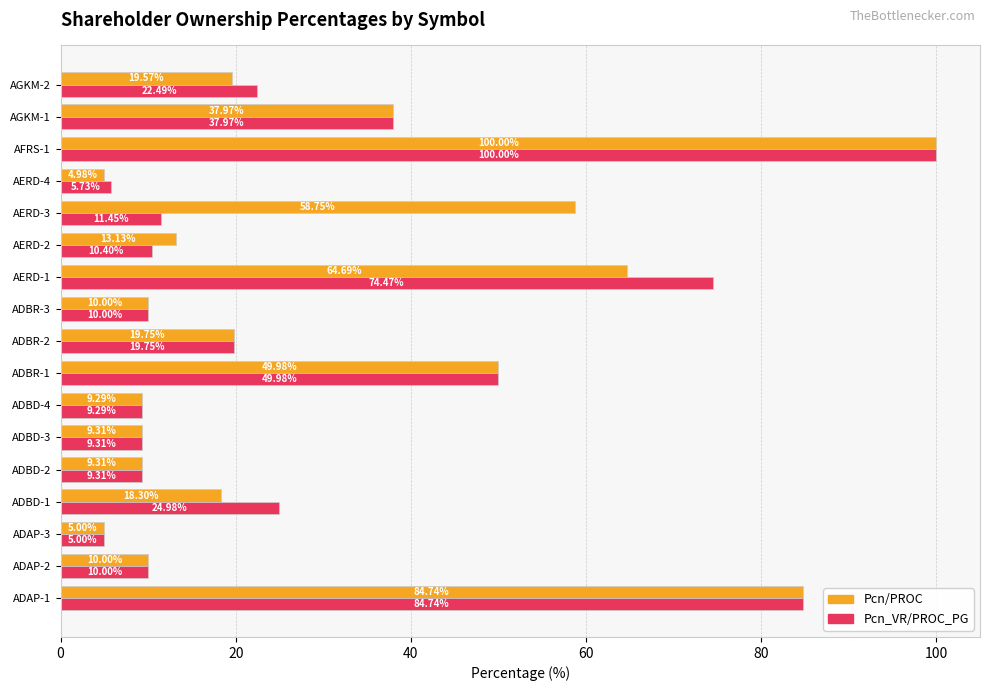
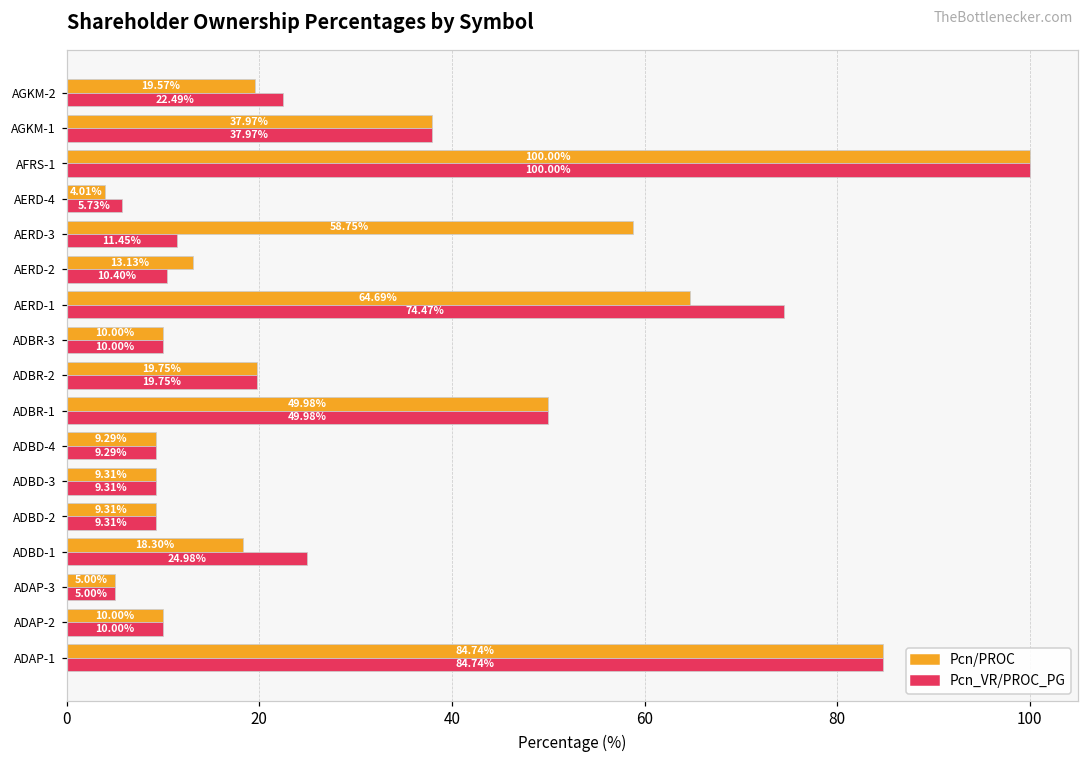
  {
    "Pcn/PROC": {
      "AGKM-2": "19.57%",
      "AGKM-1": "37.97%",
      "AFRS-1": "100.00%",
-     "AERD-4": "4.98%",
+     "AERD-4": "4.01%",
      "AERD-3": "58.75%",
      "AERD-2": "13.13%",
      "AERD-1": "64.69%",
      "ADBR-3": "10.00%",
      "ADBR-2": "19.75%",
      "ADBR-1": "49.98%",
      "ADBD-4": "9.29%",
      "ADBD-3": "9.31%",
      "ADBD-2": "9.31%",
      "ADBD-1": "18.30%",
      "ADAP-3": "5.00%",
      "ADAP-2": "10.00%",
      "ADAP-1": "84.74%"
    },
    "Pcn_VR/PROC_PG": {
      "AGKM-2": "22.49%",
      "AGKM-1": "37.97%",
      "AFRS-1": "100.00%",
      "AERD-4": "5.73%",
      "AERD-3": "11.45%",
      "AERD-2": "10.40%",
      "AERD-1": "74.47%",
      "ADBR-3": "10.00%",
      "ADBR-2": "19.75%",
      "ADBR-1": "49.98%",
      "ADBD-4": "9.29%",
      "ADBD-3": "9.31%",
      "ADBD-2": "9.31%",
      "ADBD-1": "24.98%",
      "ADAP-3": "5.00%",
      "ADAP-2": "10.00%",
      "ADAP-1": "84.74%"
    }
  }
